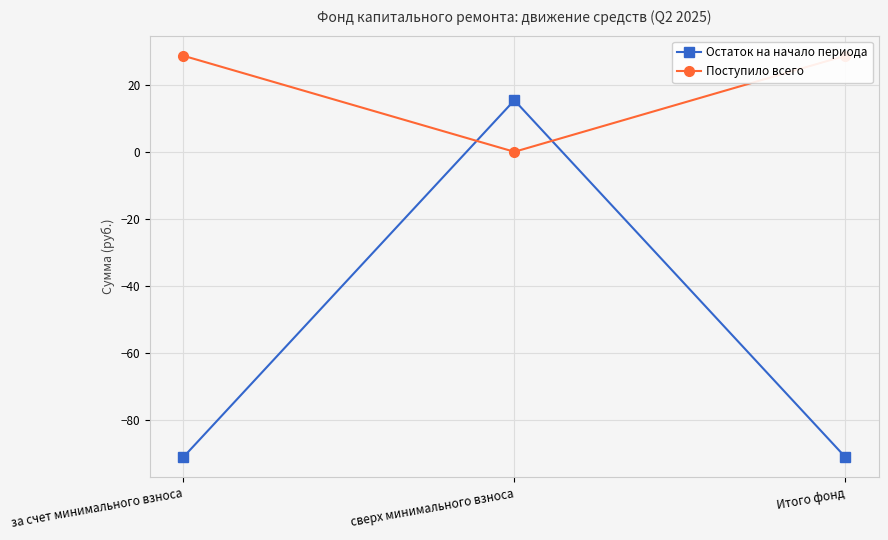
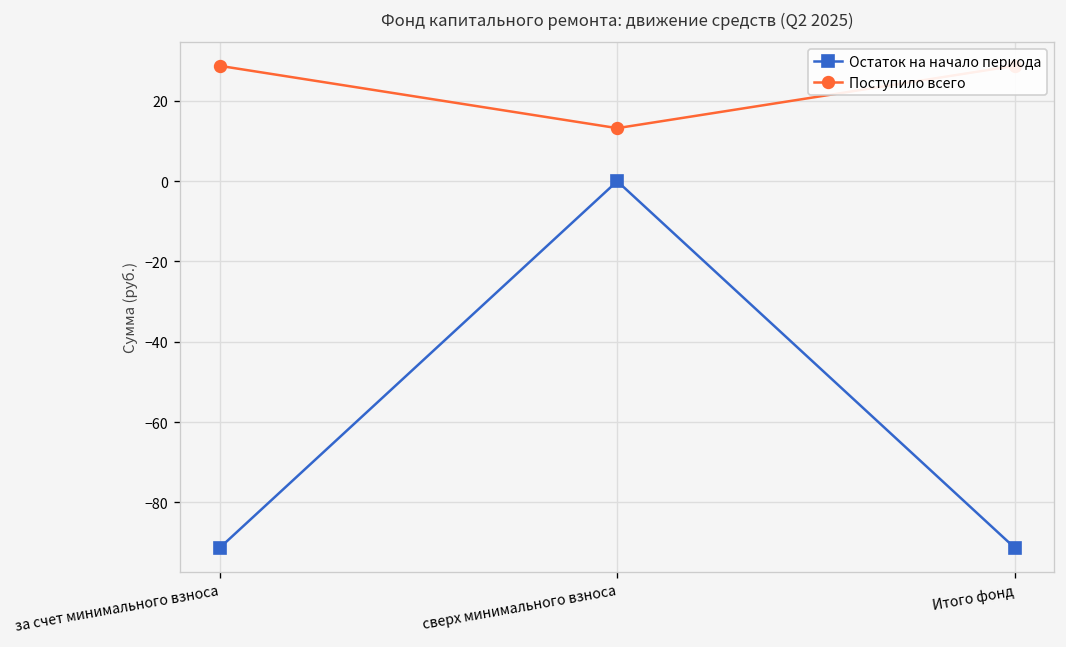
  {
    "Остаток на начало периода": {
      "за счет минимального взноса": -91,
-     "сверх минимального взноса": 15,
+     "сверх минимального взноса": 0,
      "Итого фонд": -91
    },
    "Поступило всего": {
      "за счет минимального взноса": 29,
-     "сверх минимального взноса": 0
+     "сверх минимального взноса": 13
    }
  }
